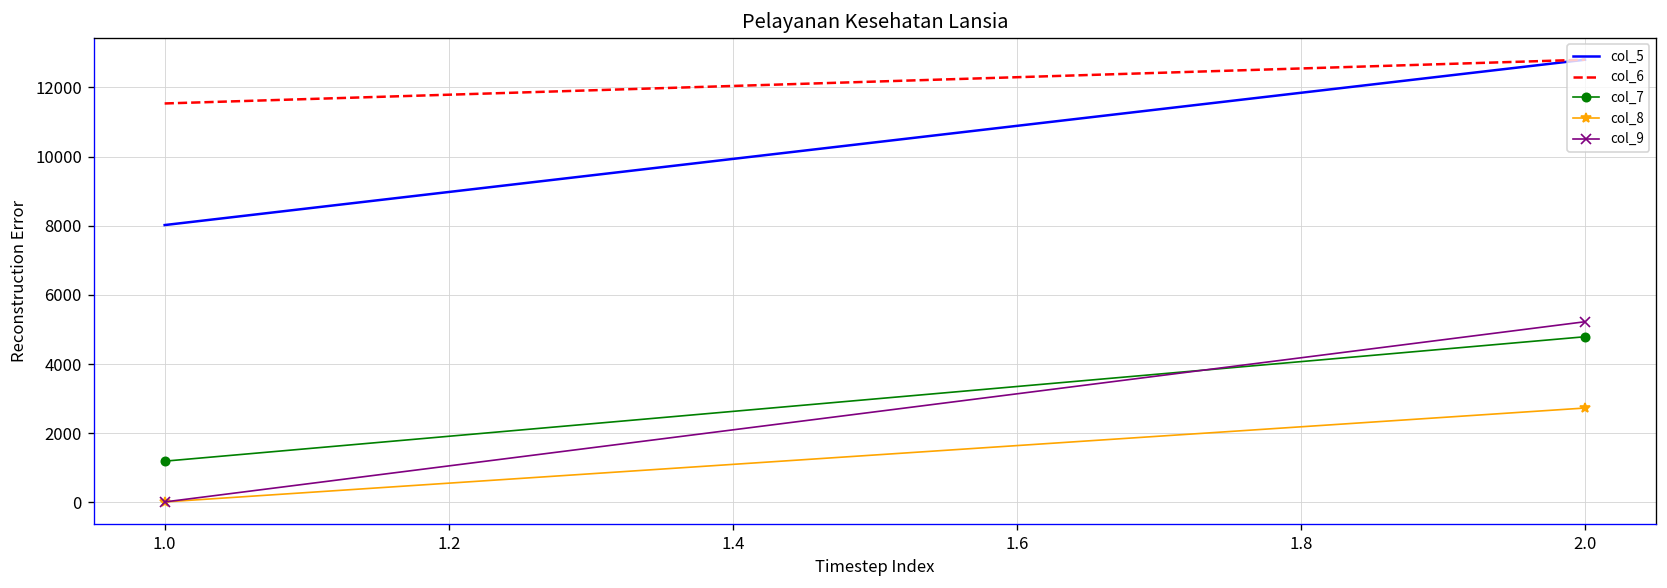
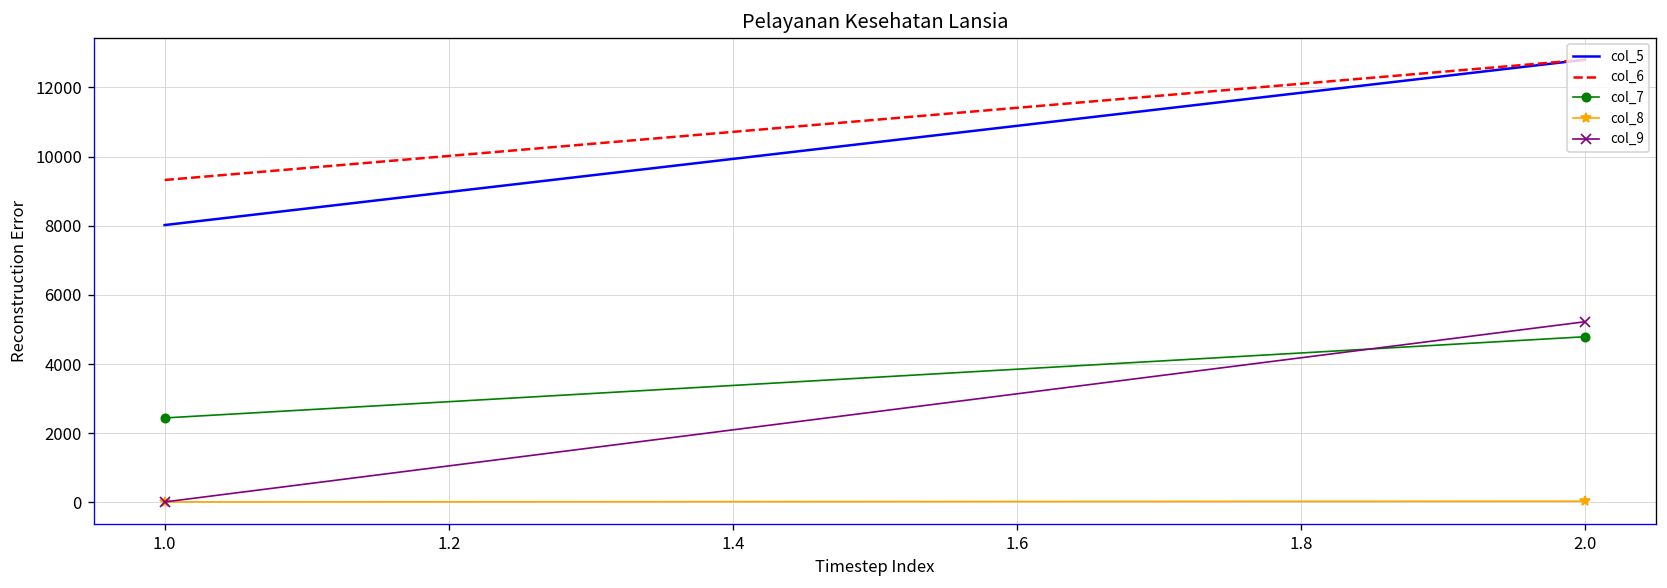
  {
    "col_5": {
      "1.0": 8000
    },
    "col_6": {
-     "1.0": 11500
+     "1.0": 9300
    },
    "col_7": {
-     "1.0": 1200,
+     "1.0": 2400,
      "2.0": 4800
    },
    "col_8": {
-     "2.0": 2700
+     "2.0": 0
    },
    "col_9": {
      "2.0": 5200
    }
  }
